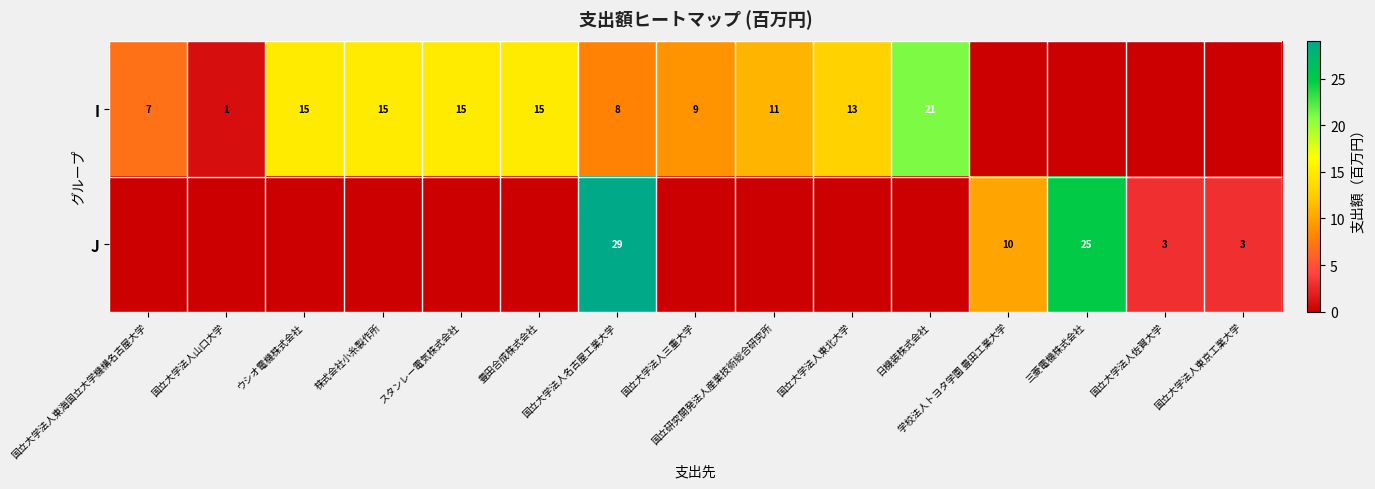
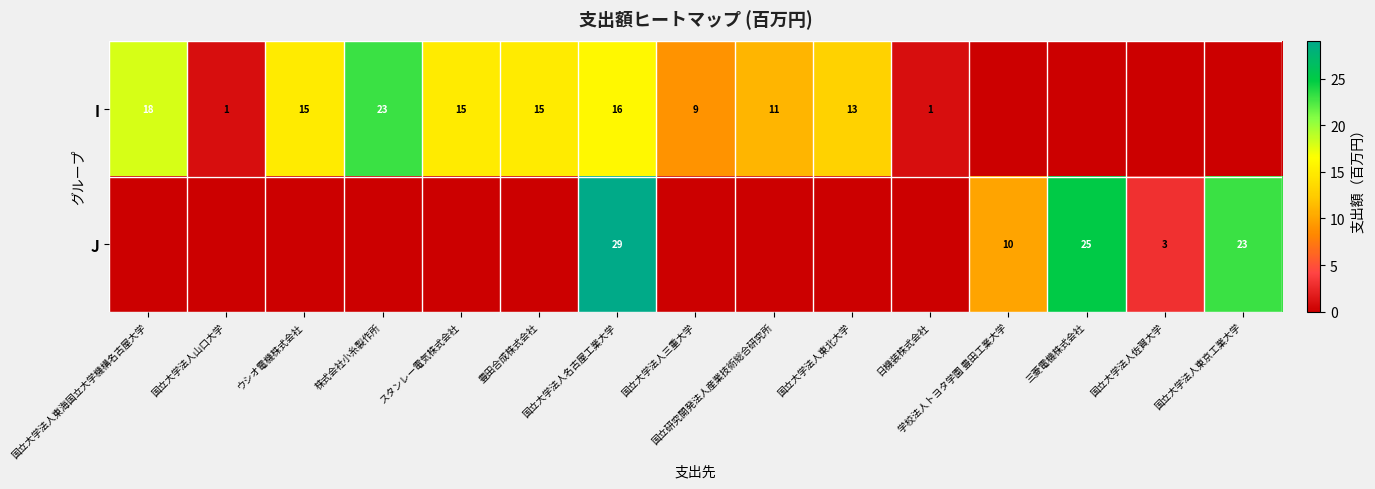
  {
    "I": {
-     "国立大学法人東海国立大学機構名古屋大学": 7,
+     "国立大学法人東海国立大学機構名古屋大学": 18,
      "国立大学法人山口大学": 1,
      "ウシオ電機株式会社": 15,
-     "株式会社小糸製作所": 15,
+     "株式会社小糸製作所": 23,
      "スタンレー電気株式会社": 15,
      "豊田合成株式会社": 15,
-     "国立大学法人名古屋工業大学": 8,
+     "国立大学法人名古屋工業大学": 16,
      "国立大学法人三重大学": 9,
      "国立研究開発法人産業技術総合研究所": 11,
      "国立大学法人東北大学": 13,
-     "日機装株式会社": 21
+     "日機装株式会社": 1
    },
    "J": {
      "国立大学法人名古屋工業大学": 29,
      "学校法人トヨタ学園 豊田工業大学": 10,
      "三菱電機株式会社": 25,
      "国立大学法人佐賀大学": 3,
-     "国立大学法人東京工業大学": 3
+     "国立大学法人東京工業大学": 23
    }
  }
